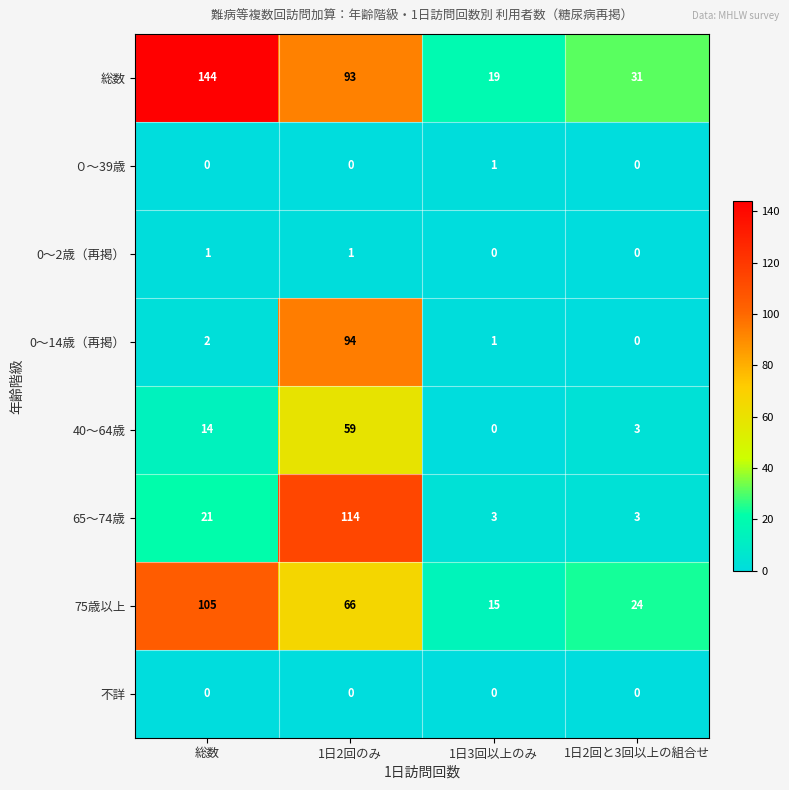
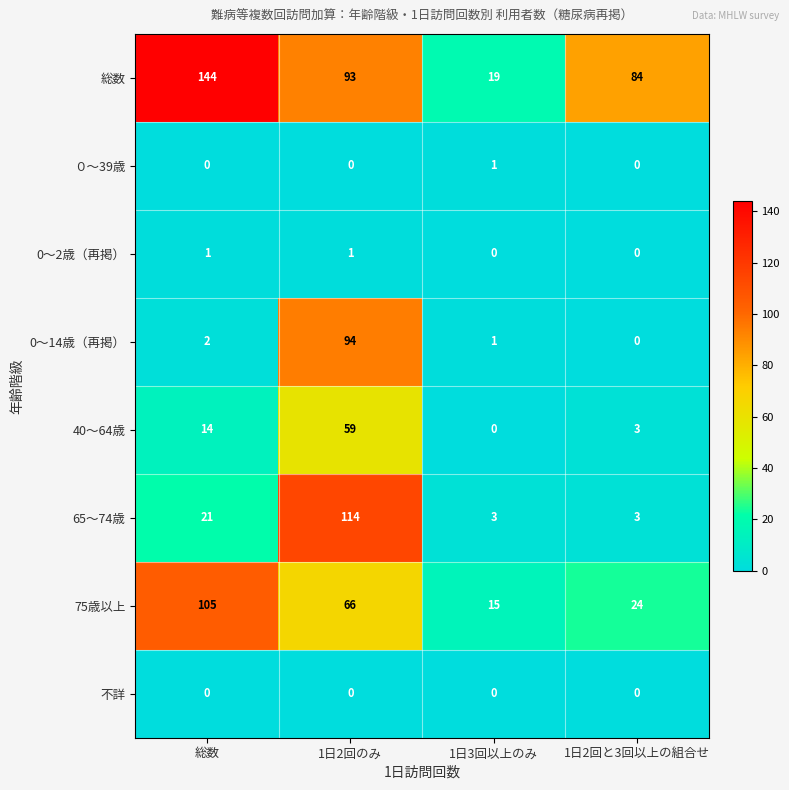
  {
    "総数": {
      "総数": 144,
      "1日2回のみ": 93,
      "1日3回以上のみ": 19,
-     "1日2回と3回以上の組合せ": 31
+     "1日2回と3回以上の組合せ": 84
    },
    "０～39歳": {
      "総数": 0,
      "1日2回のみ": 0,
      "1日3回以上のみ": 1,
      "1日2回と3回以上の組合せ": 0
    },
    "0～2歳（再掲）": {
      "総数": 1,
      "1日2回のみ": 1,
      "1日3回以上のみ": 0,
      "1日2回と3回以上の組合せ": 0
    },
    "0～14歳（再掲）": {
      "総数": 2,
      "1日2回のみ": 94,
      "1日3回以上のみ": 1,
      "1日2回と3回以上の組合せ": 0
    },
    "40～64歳": {
      "総数": 14,
      "1日2回のみ": 59,
      "1日3回以上のみ": 0,
      "1日2回と3回以上の組合せ": 3
    },
    "65～74歳": {
      "総数": 21,
      "1日2回のみ": 114,
      "1日3回以上のみ": 3,
      "1日2回と3回以上の組合せ": 3
    },
    "75歳以上": {
      "総数": 105,
      "1日2回のみ": 66,
      "1日3回以上のみ": 15,
      "1日2回と3回以上の組合せ": 24
    },
    "不詳": {
      "総数": 0,
      "1日2回のみ": 0,
      "1日3回以上のみ": 0,
      "1日2回と3回以上の組合せ": 0
    }
  }
